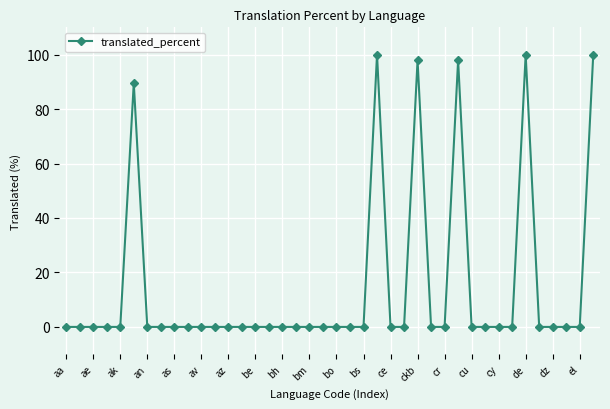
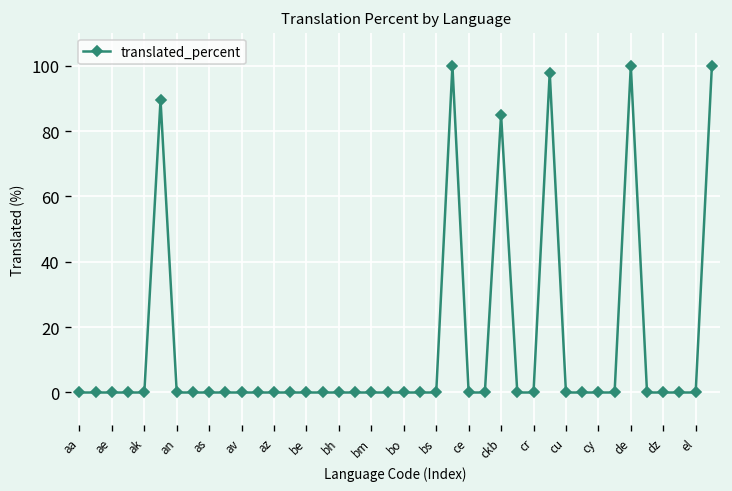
  {
    "aa": 0,
    "ae": 0,
    "ak": 0,
    "an": 0,
    "as": 0,
    "av": 0,
    "az": 0,
    "be": 0,
    "bh": 0,
    "bm": 0,
    "bo": 0,
    "bs": 0,
    "ce": 0,
-   "ckb": 98,
+   "ckb": 85,
    "cr": 0,
    "cu": 0,
    "cy": 0,
    "de": 100,
    "dz": 0,
    "el": 0
  }
